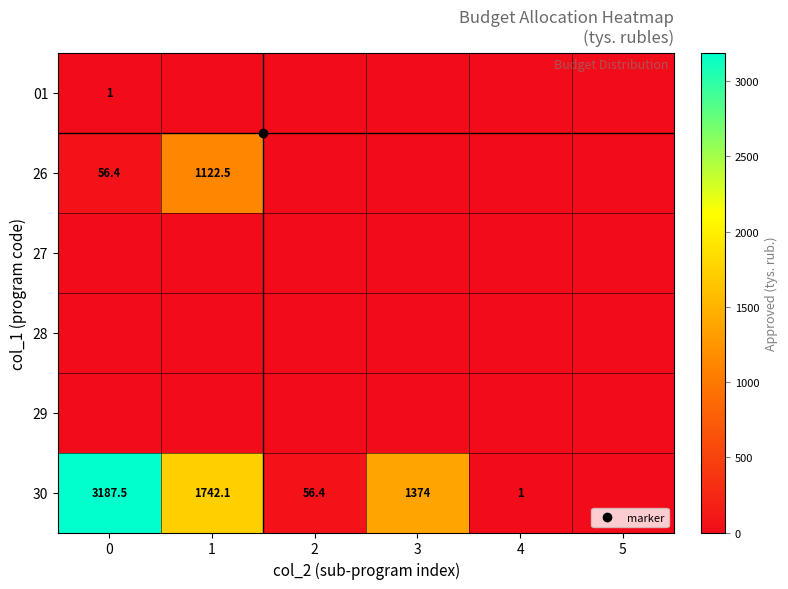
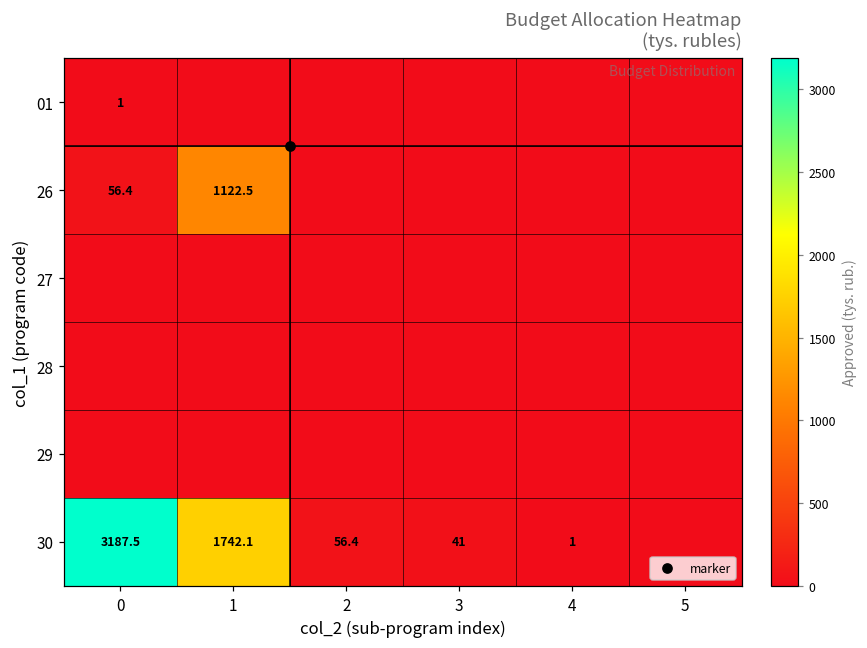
  {
    "01": {
      "0": 1
    },
    "26": {
      "0": 56.4,
      "1": 1122.5
    },
    "30": {
      "0": 3187.5,
      "1": 1742.1,
      "2": 56.4,
-     "3": 1374,
+     "3": 41,
      "4": 1
    }
  }
